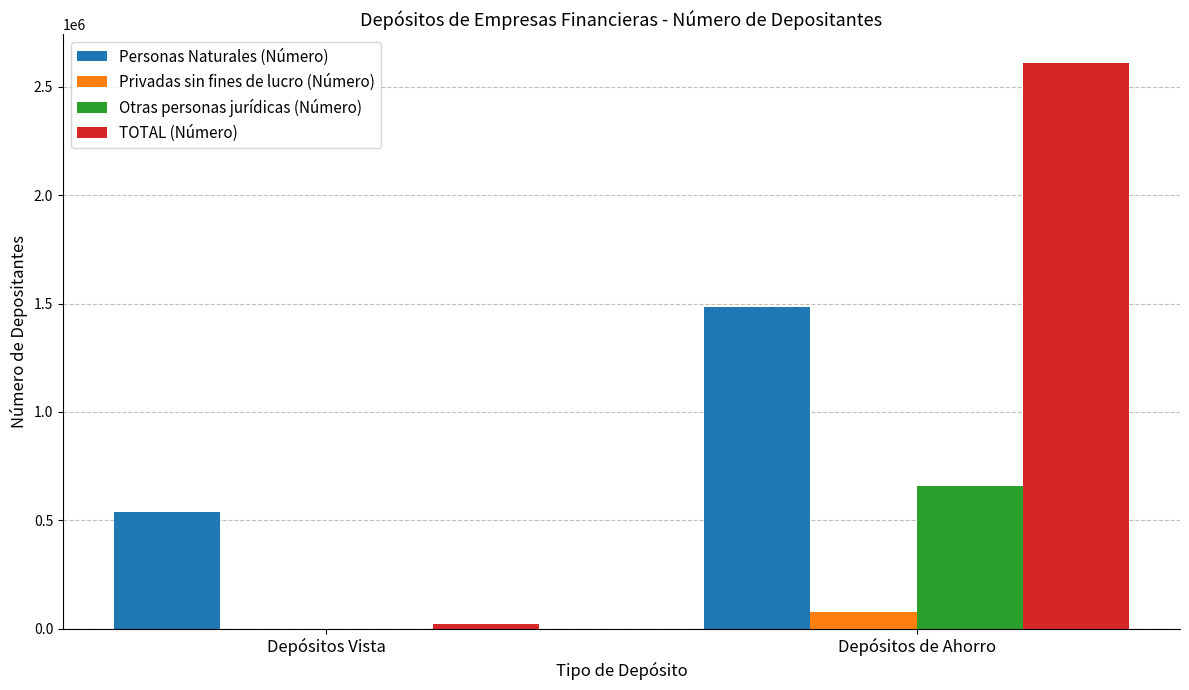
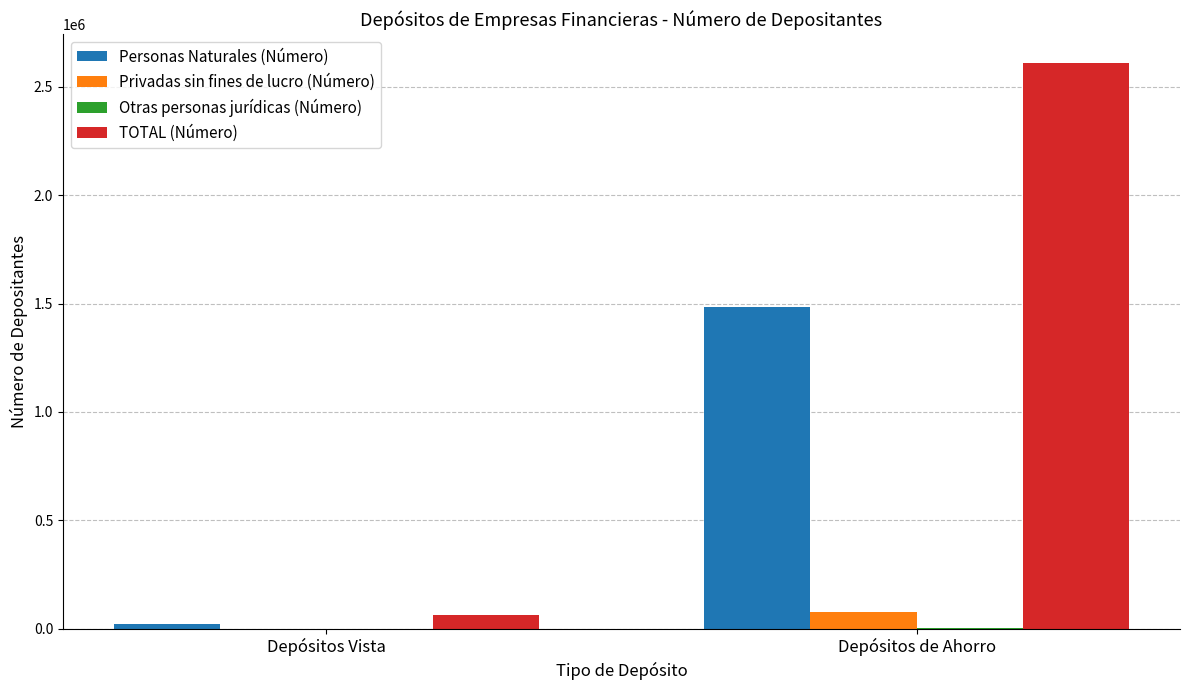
  {
    "Personas Naturales (Número)": {
-     "Depósitos Vista": 540000,
+     "Depósitos Vista": 20000,
      "Depósitos de Ahorro": 1480000
    },
    "Privadas sin fines de lucro (Número)": {
      "Depósitos de Ahorro": 70000
    },
    "Otras personas jurídicas (Número)": {
-     "Depósitos de Ahorro": 660000
+     "Depósitos de Ahorro": 0
    },
    "TOTAL (Número)": {
-     "Depósitos Vista": 20000,
+     "Depósitos Vista": 60000,
      "Depósitos de Ahorro": 2610000
    }
  }
